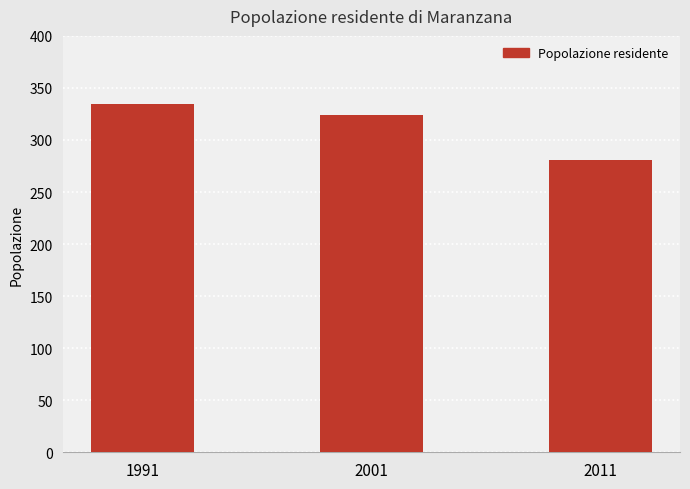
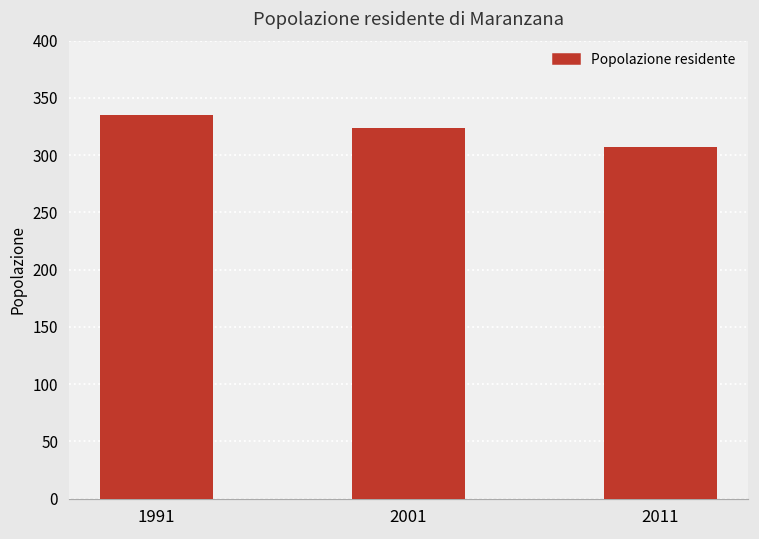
  {
    "1991": 335,
    "2001": 324,
-   "2011": 281
+   "2011": 307
  }
